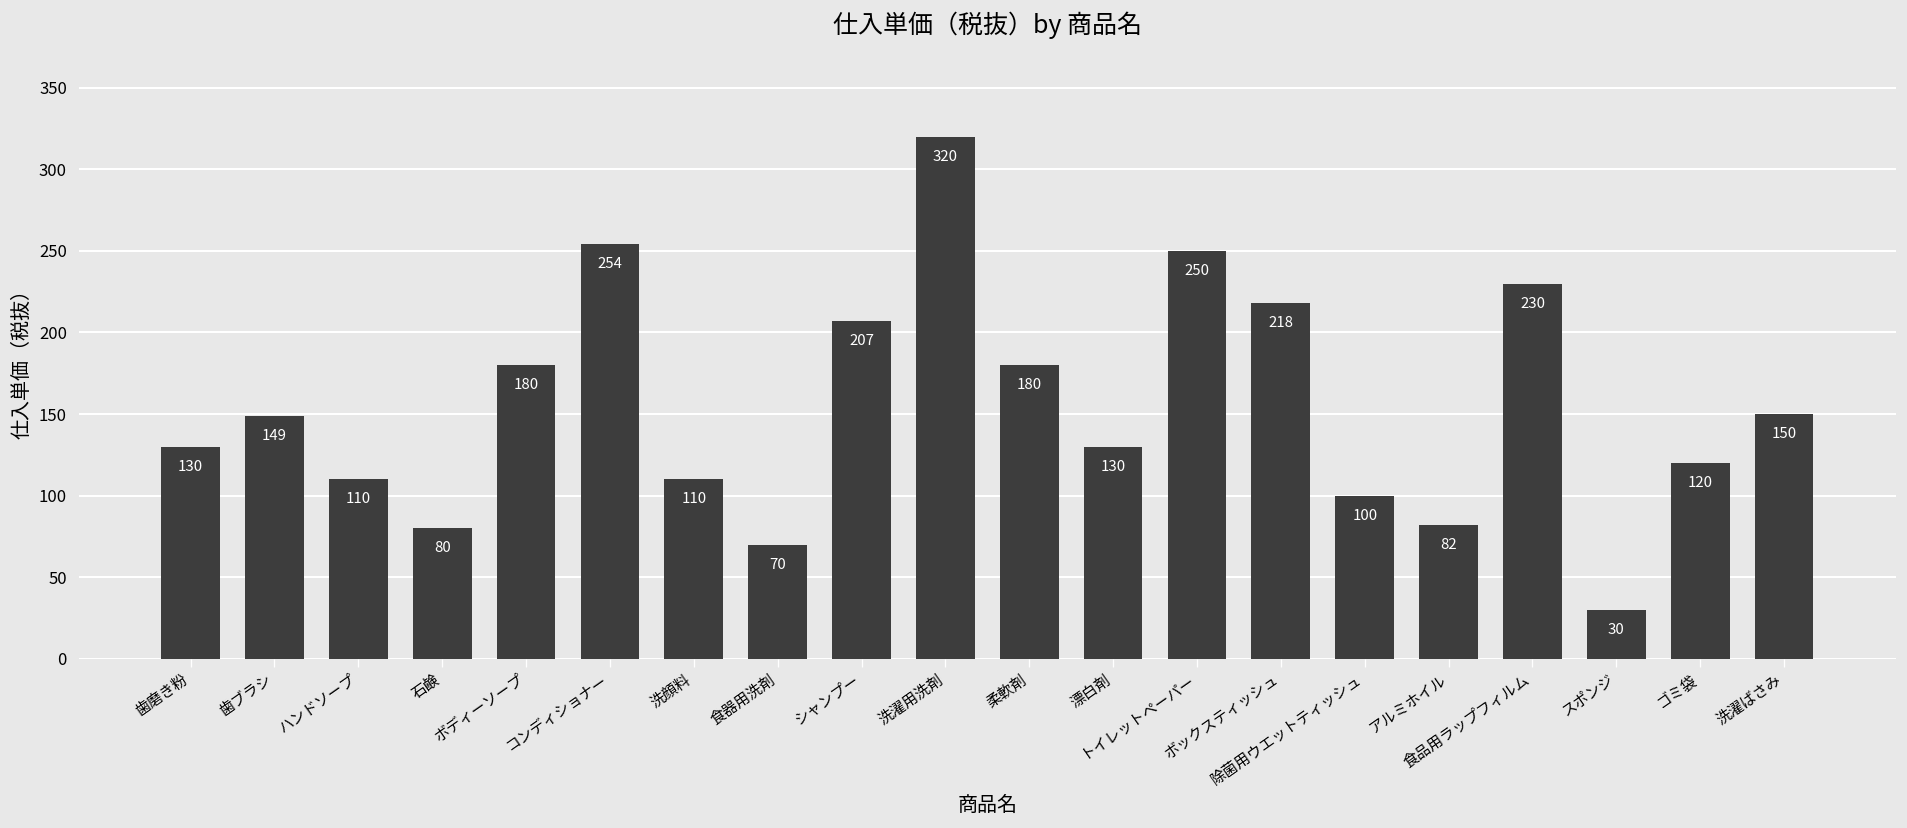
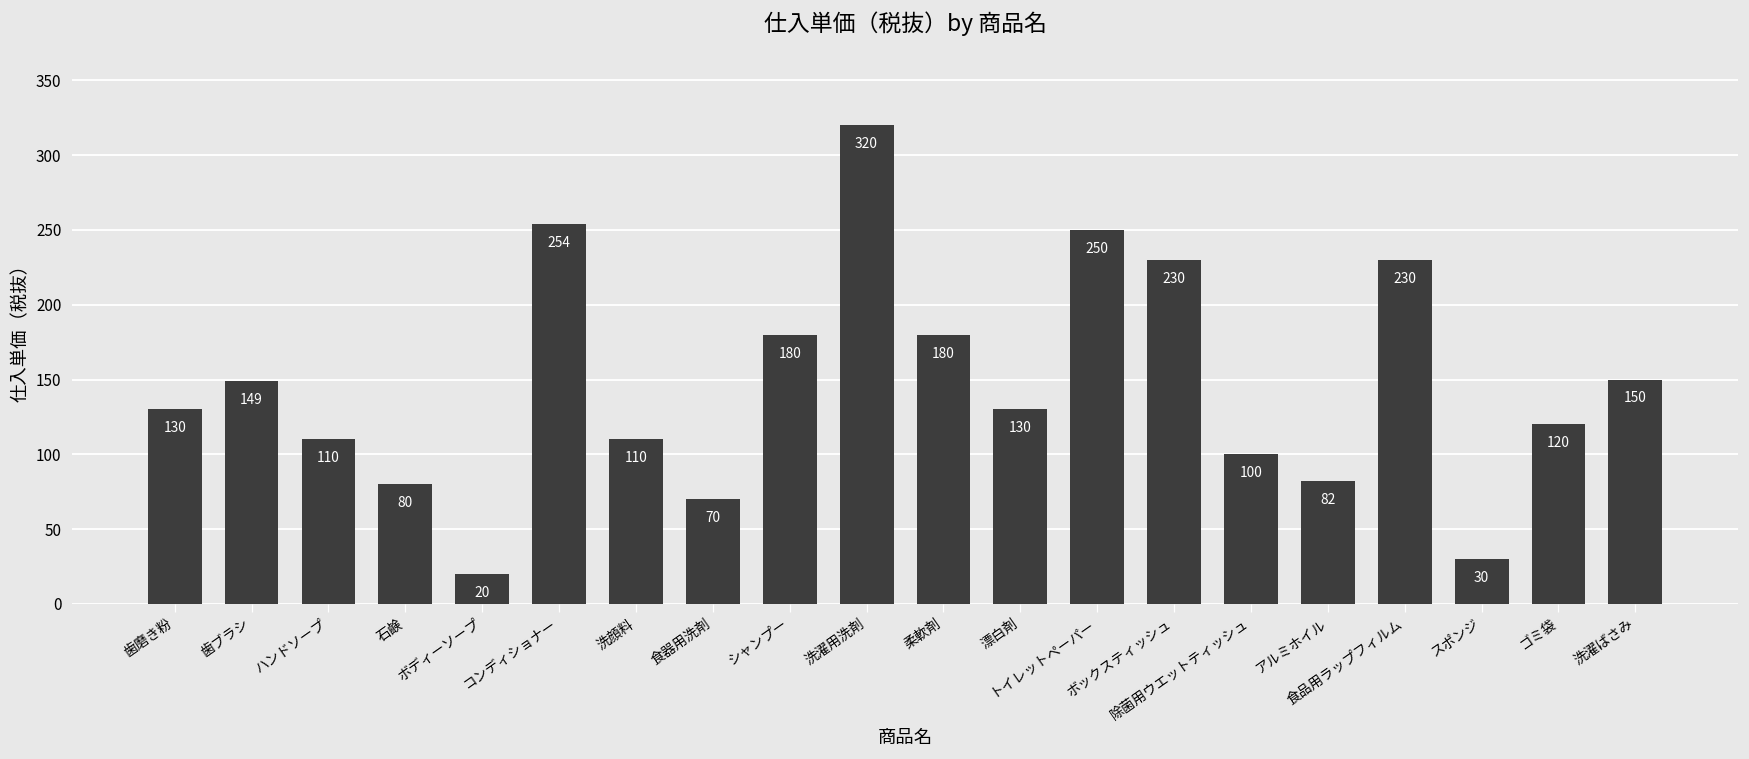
  {
    "歯磨き粉": 130,
    "歯ブラシ": 149,
    "ハンドソープ": 110,
    "石鹸": 80,
-   "ボディーソープ": 180,
+   "ボディーソープ": 20,
    "コンディショナー": 254,
    "洗顔料": 110,
    "食器用洗剤": 70,
-   "シャンプー": 207,
+   "シャンプー": 180,
    "洗濯用洗剤": 320,
    "柔軟剤": 180,
    "漂白剤": 130,
    "トイレットペーパー": 250,
-   "ボックスティッシュ": 218,
+   "ボックスティッシュ": 230,
    "除菌用ウエットティッシュ": 100,
    "アルミホイル": 82,
    "食品用ラップフィルム": 230,
    "スポンジ": 30,
    "ゴミ袋": 120,
    "洗濯ばさみ": 150
  }
